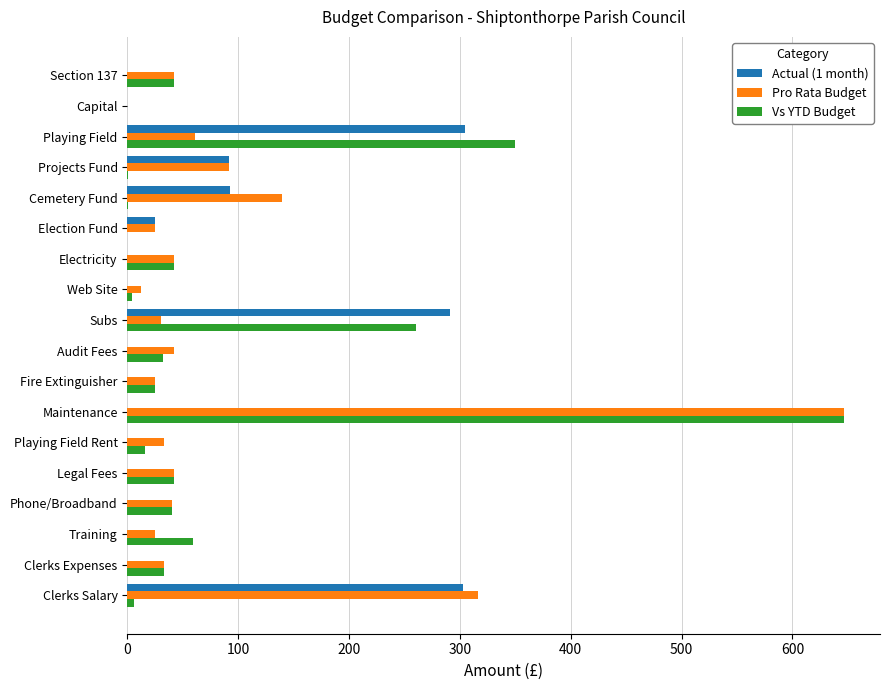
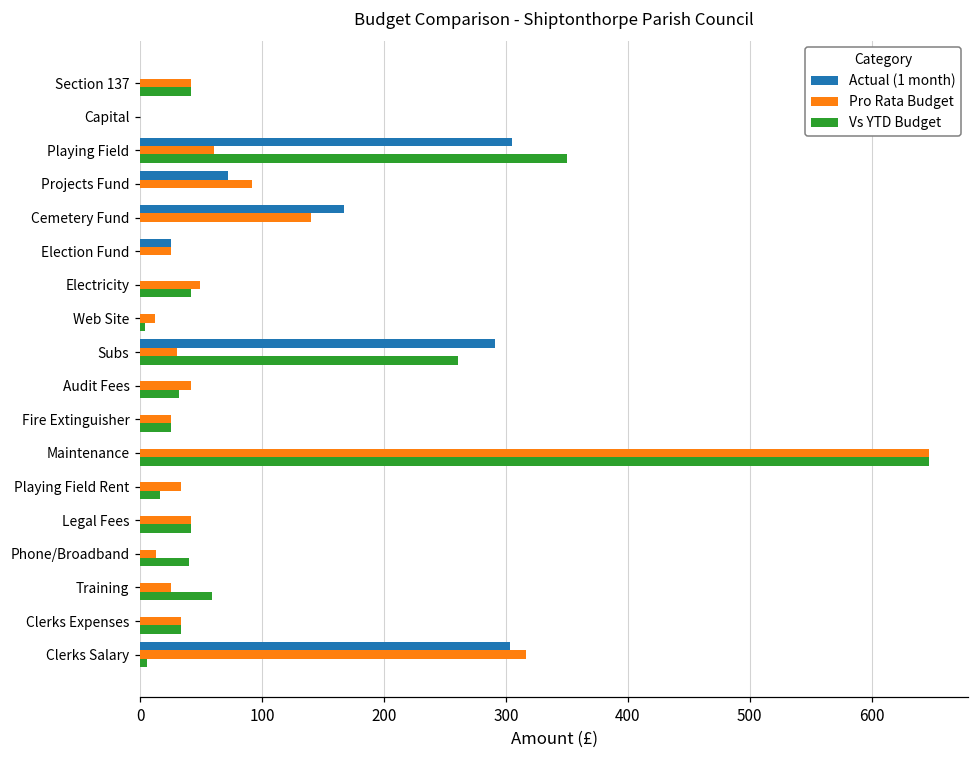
  {
    "Actual (1 month)": {
      "Section 137": 0,
      "Capital": 0,
      "Playing Field": 305,
-     "Projects Fund": 92,
-     "Cemetery Fund": 93,
+     "Projects Fund": 72,
+     "Cemetery Fund": 167,
      "Election Fund": 25,
      "Electricity": 0,
      "Web Site": 0,
      "Subs": 291,
      "Audit Fees": 0,
      "Fire Extinguisher": 0,
      "Maintenance": 0,
      "Playing Field Rent": 0,
      "Legal Fees": 0,
      "Phone/Broadband": 0,
      "Training": 0,
      "Clerks Expenses": 0,
      "Clerks Salary": 303
    },
    "Pro Rata Budget": {
      "Section 137": 42,
      "Capital": 0,
      "Playing Field": 61,
      "Projects Fund": 92,
      "Cemetery Fund": 140,
      "Election Fund": 25,
-     "Electricity": 42,
+     "Electricity": 49,
      "Web Site": 13,
      "Subs": 30,
      "Audit Fees": 42,
      "Fire Extinguisher": 25,
      "Maintenance": 647,
      "Playing Field Rent": 33,
      "Legal Fees": 42,
-     "Phone/Broadband": 40,
+     "Phone/Broadband": 13,
      "Training": 25,
      "Clerks Expenses": 33,
      "Clerks Salary": 317
    },
    "Vs YTD Budget": {
      "Section 137": 42,
      "Capital": 0,
      "Playing Field": 350,
      "Election Fund": 0,
      "Electricity": 42,
      "Web Site": 4,
      "Subs": 261,
      "Audit Fees": 32,
      "Fire Extinguisher": 25,
      "Maintenance": 647,
      "Playing Field Rent": 16,
      "Legal Fees": 42,
      "Phone/Broadband": 40,
      "Training": 59,
      "Clerks Expenses": 33,
      "Clerks Salary": 6
    }
  }
